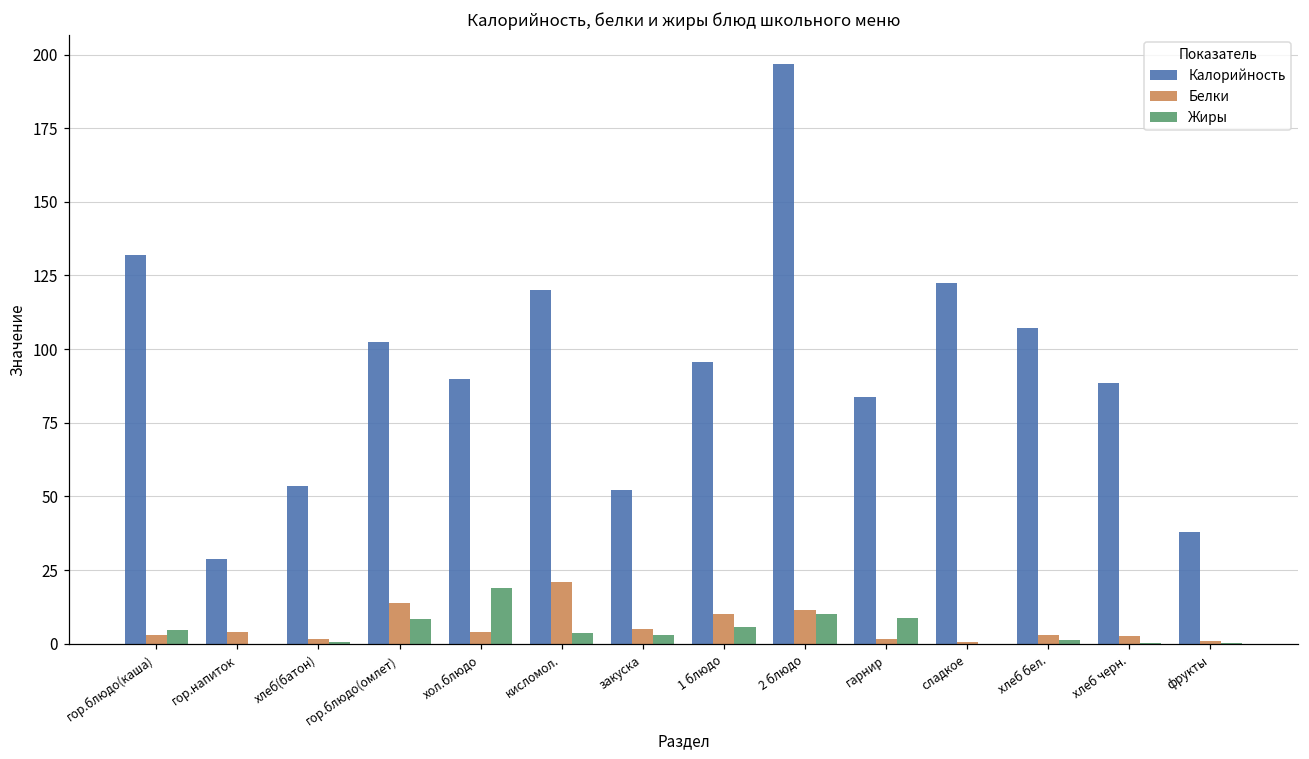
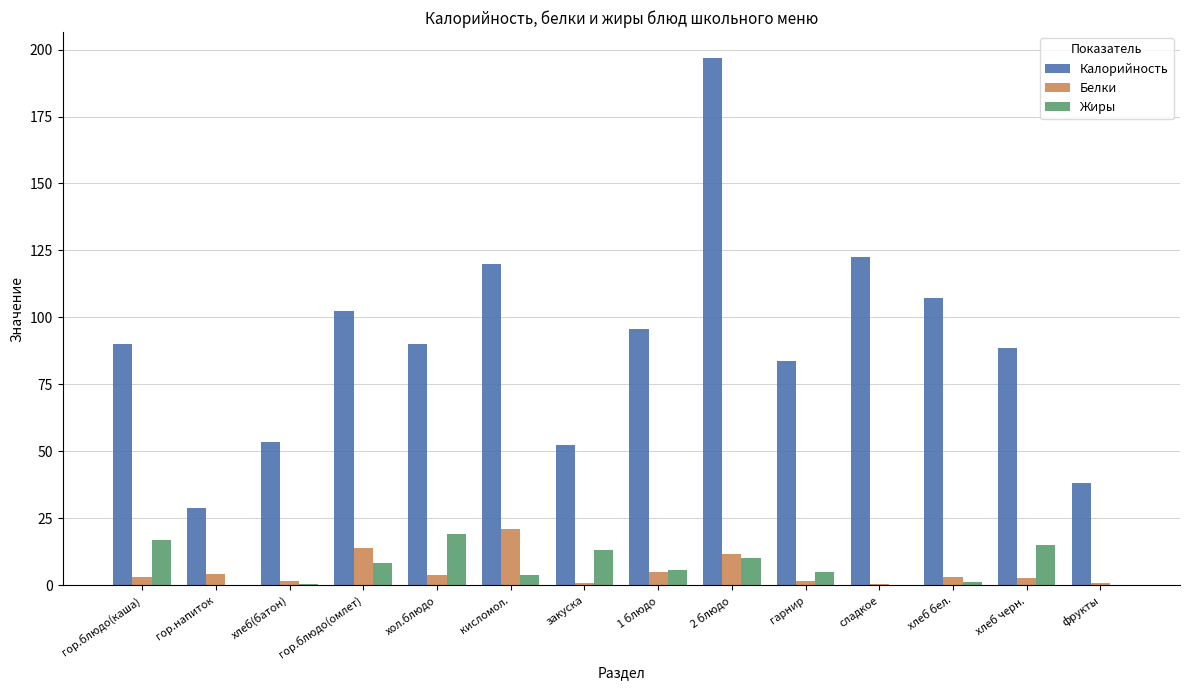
  {
    "Калорийность": {
-     "гор.блюдо(каша)": 132,
+     "гор.блюдо(каша)": 90,
      "гор.напиток": 29,
      "хлеб(батон)": 54,
      "гор.блюдо(омлет)": 103,
      "хол.блюдо": 90,
      "кисломол.": 120,
      "закуска": 52,
      "1 блюдо": 96,
      "2 блюдо": 197,
      "гарнир": 84,
      "сладкое": 122,
      "хлеб бел.": 107,
      "хлеб черн.": 88,
      "фрукты": 38
    },
    "Белки": {
      "гор.блюдо(каша)": 3,
      "гор.напиток": 4,
      "хлеб(батон)": 2,
      "гор.блюдо(омлет)": 14,
      "хол.блюдо": 4,
      "кисломол.": 21,
-     "закуска": 5,
-     "1 блюдо": 10,
+     "закуска": 1,
+     "1 блюдо": 5,
      "2 блюдо": 12,
      "гарнир": 2,
      "хлеб бел.": 3,
      "хлеб черн.": 3
    },
    "Жиры": {
-     "гор.блюдо(каша)": 5,
+     "гор.блюдо(каша)": 17,
      "гор.напиток": 0,
      "гор.блюдо(омлет)": 8,
      "хол.блюдо": 19,
      "кисломол.": 4,
-     "закуска": 3,
+     "закуска": 13,
      "1 блюдо": 6,
      "2 блюдо": 10,
-     "гарнир": 9,
+     "гарнир": 5,
      "сладкое": 0,
      "хлеб бел.": 1,
-     "хлеб черн.": 0
+     "хлеб черн.": 15
    }
  }
